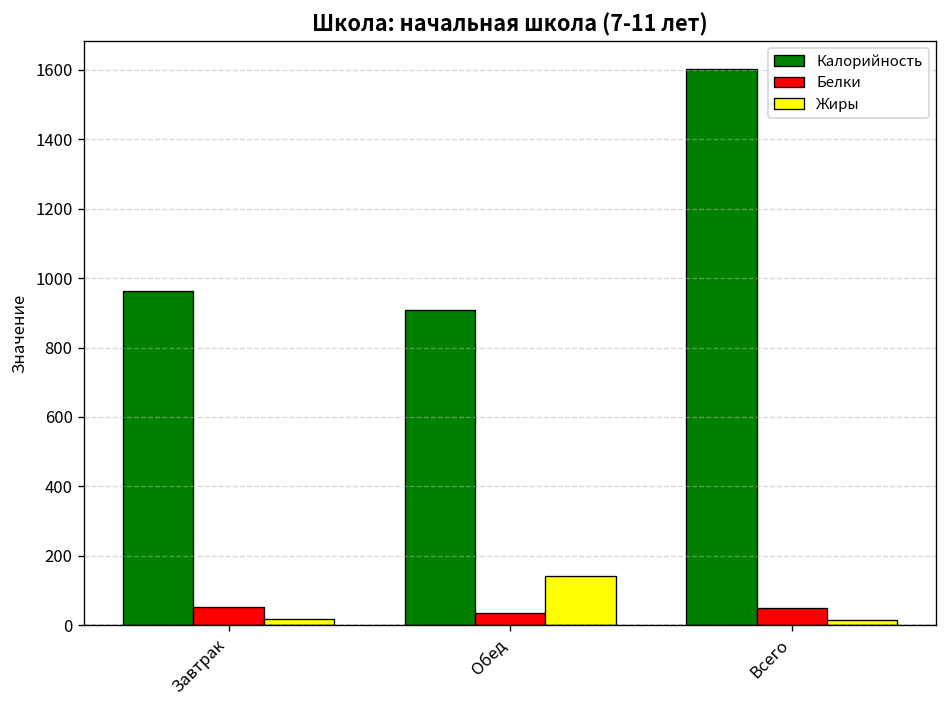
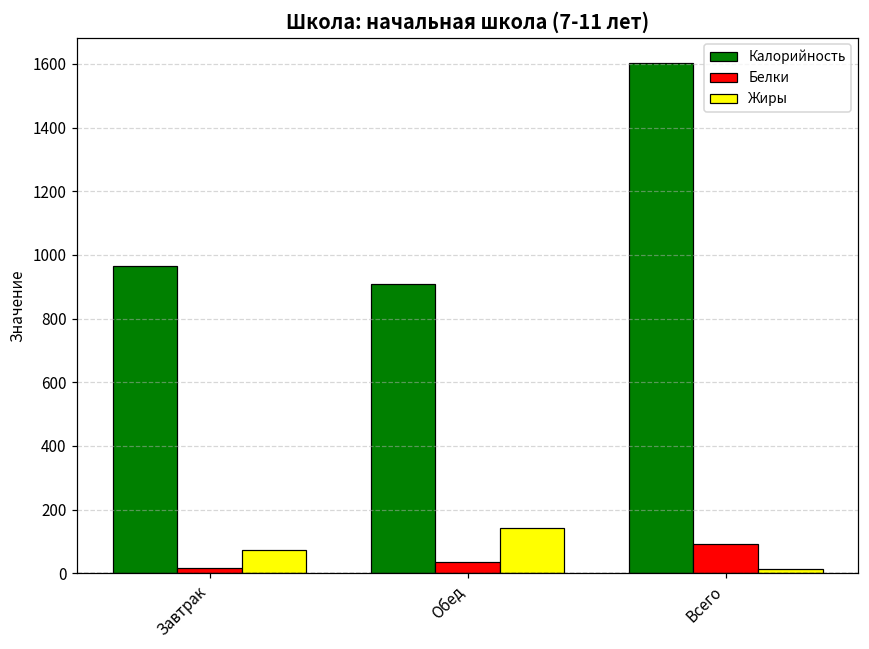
  {
    "Калорийность": {
      "Завтрак": 960,
      "Обед": 910,
      "Всего": 1600
    },
    "Белки": {
-     "Завтрак": 50,
+     "Завтрак": 20,
      "Обед": 30,
-     "Всего": 50
+     "Всего": 90
    },
    "Жиры": {
-     "Завтрак": 20,
+     "Завтрак": 70,
      "Обед": 140,
      "Всего": 10
    }
  }
